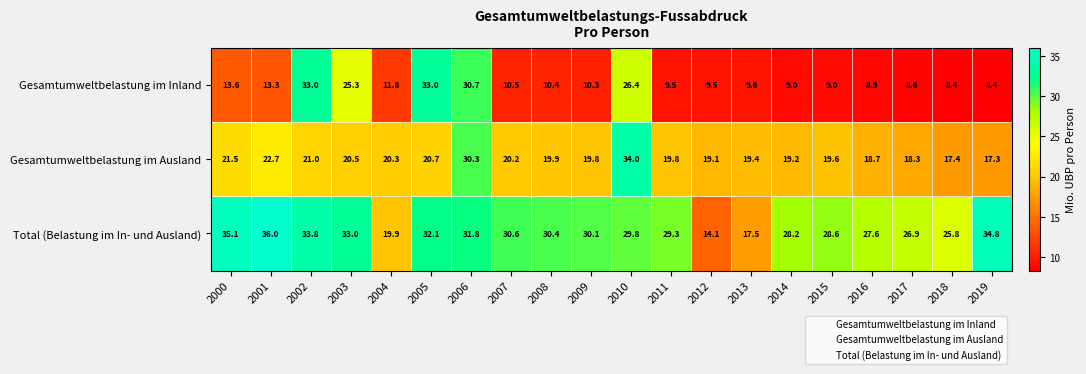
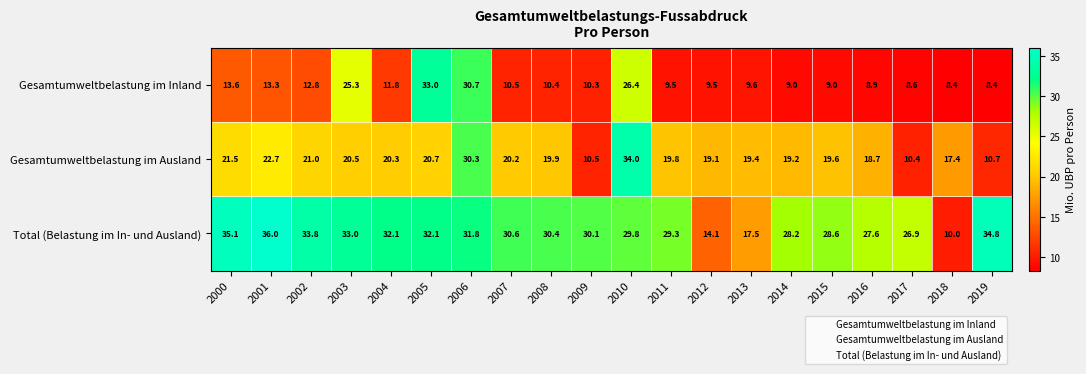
  {
    "Gesamtumweltbelastung im Inland": {
      "2000": 13.6,
      "2001": 13.3,
-     "2002": 33.0,
+     "2002": 12.8,
      "2003": 25.3,
      "2004": 11.8,
      "2005": 33.0,
      "2006": 30.7,
      "2007": 10.5,
      "2008": 10.4,
      "2009": 10.3,
      "2010": 26.4,
      "2011": 9.5,
      "2012": 9.5,
      "2013": 9.6,
      "2014": 9.0,
      "2015": 9.0,
      "2016": 8.9,
      "2017": 8.6,
      "2018": 8.4,
      "2019": 8.4
    },
    "Gesamtumweltbelastung im Ausland": {
      "2000": 21.5,
      "2001": 22.7,
      "2002": 21.0,
      "2003": 20.5,
      "2004": 20.3,
      "2005": 20.7,
      "2006": 30.3,
      "2007": 20.2,
      "2008": 19.9,
-     "2009": 19.8,
+     "2009": 10.5,
      "2010": 34.0,
      "2011": 19.8,
      "2012": 19.1,
      "2013": 19.4,
      "2014": 19.2,
      "2015": 19.6,
      "2016": 18.7,
-     "2017": 18.3,
+     "2017": 10.4,
      "2018": 17.4,
-     "2019": 17.3
+     "2019": 10.7
    },
    "Total (Belastung im In- und Ausland)": {
      "2000": 35.1,
      "2001": 36.0,
      "2002": 33.8,
      "2003": 33.0,
-     "2004": 19.9,
+     "2004": 32.1,
      "2005": 32.1,
      "2006": 31.8,
      "2007": 30.6,
      "2008": 30.4,
      "2009": 30.1,
      "2010": 29.8,
      "2011": 29.3,
      "2012": 14.1,
      "2013": 17.5,
      "2014": 28.2,
      "2015": 28.6,
      "2016": 27.6,
      "2017": 26.9,
-     "2018": 25.8,
+     "2018": 10.0,
      "2019": 34.8
    }
  }
